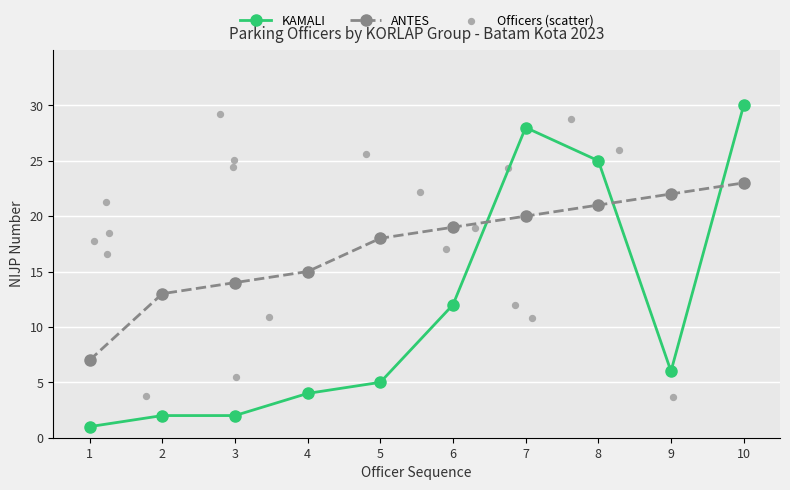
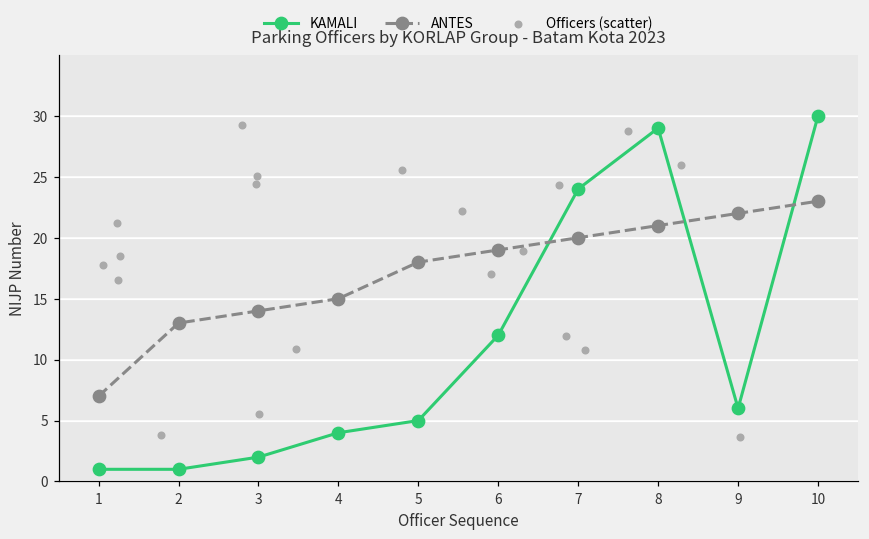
  {
    "KAMALI": {
      "1": 1,
-     "2": 2,
+     "2": 1,
      "3": 2,
      "4": 4,
      "5": 5,
      "6": 12,
-     "7": 28,
-     "8": 25,
+     "7": 24,
+     "8": 29,
      "9": 6,
      "10": 30
    }
  }
